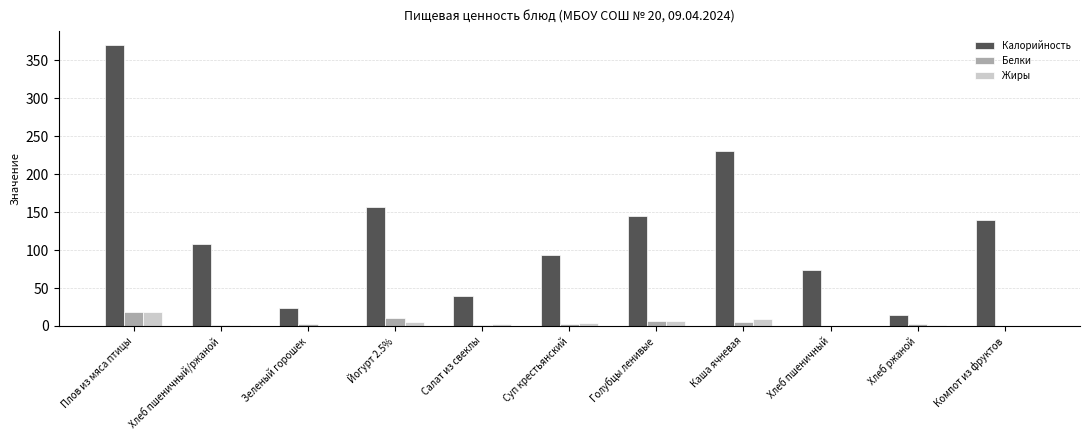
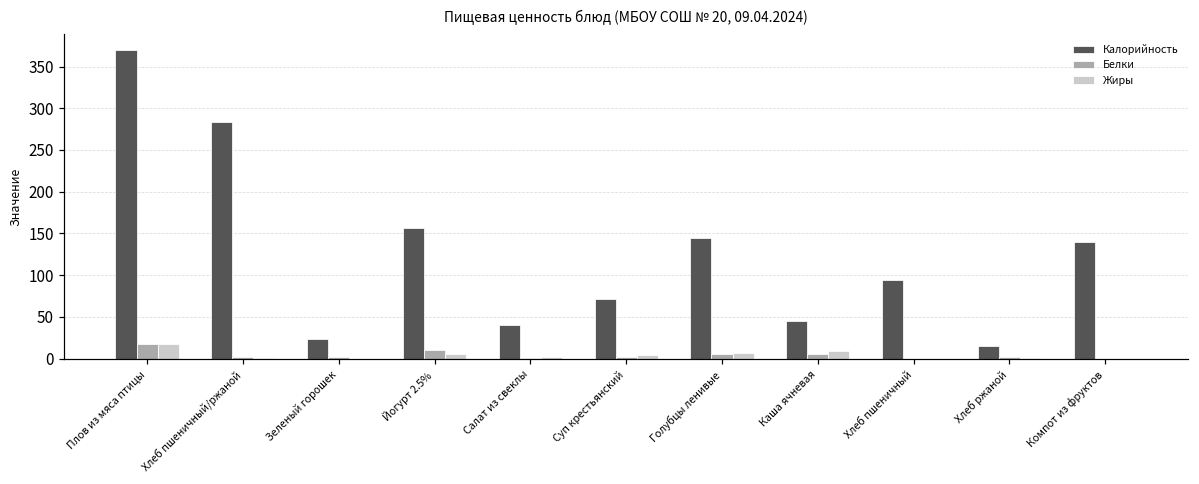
  {
    "Калорийность": {
      "Плов из мяса птицы": 370,
-     "Хлеб пшеничный/ржаной": 110,
+     "Хлеб пшеничный/ржаной": 280,
      "Зеленый горошек": 20,
      "Йогурт 2.5%": 160,
      "Салат из свеклы": 40,
-     "Суп крестьянский": 90,
+     "Суп крестьянский": 70,
      "Голубцы ленивые": 150,
-     "Каша ячневая": 230,
-     "Хлеб пшеничный": 70,
+     "Каша ячневая": 50,
+     "Хлеб пшеничный": 90,
      "Хлеб ржаной": 20,
      "Компот из фруктов": 140
    }
  }
